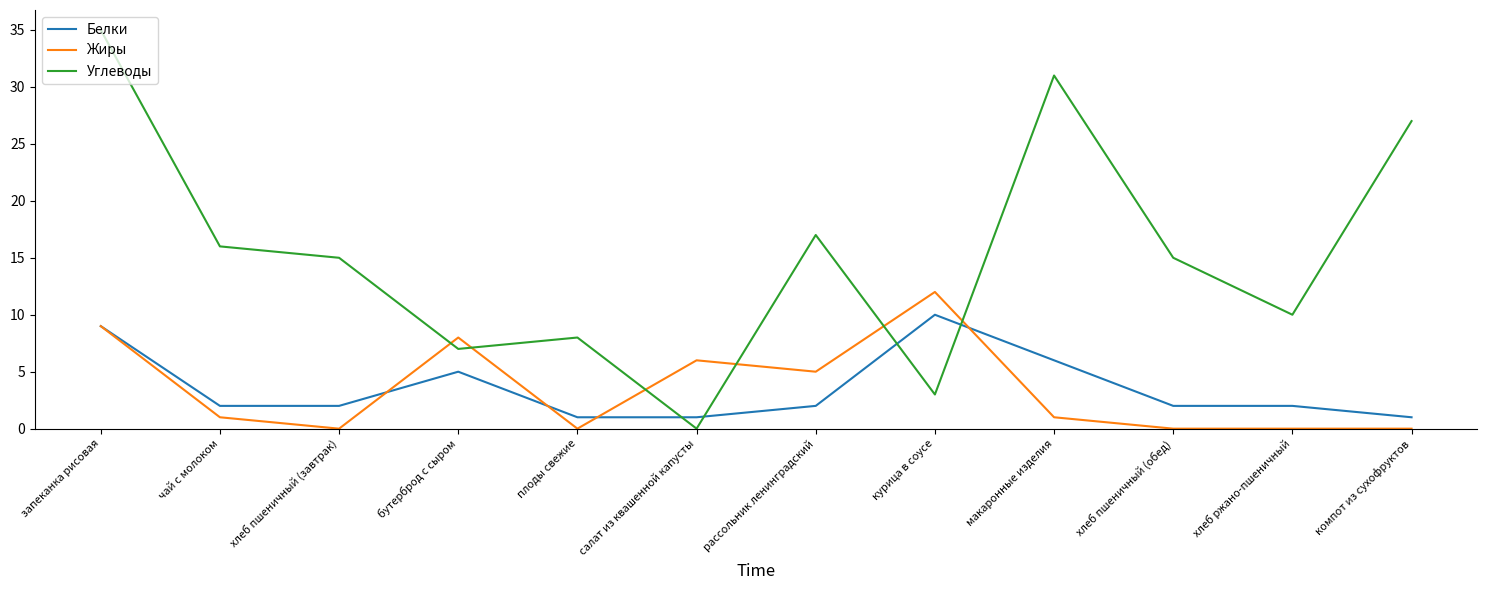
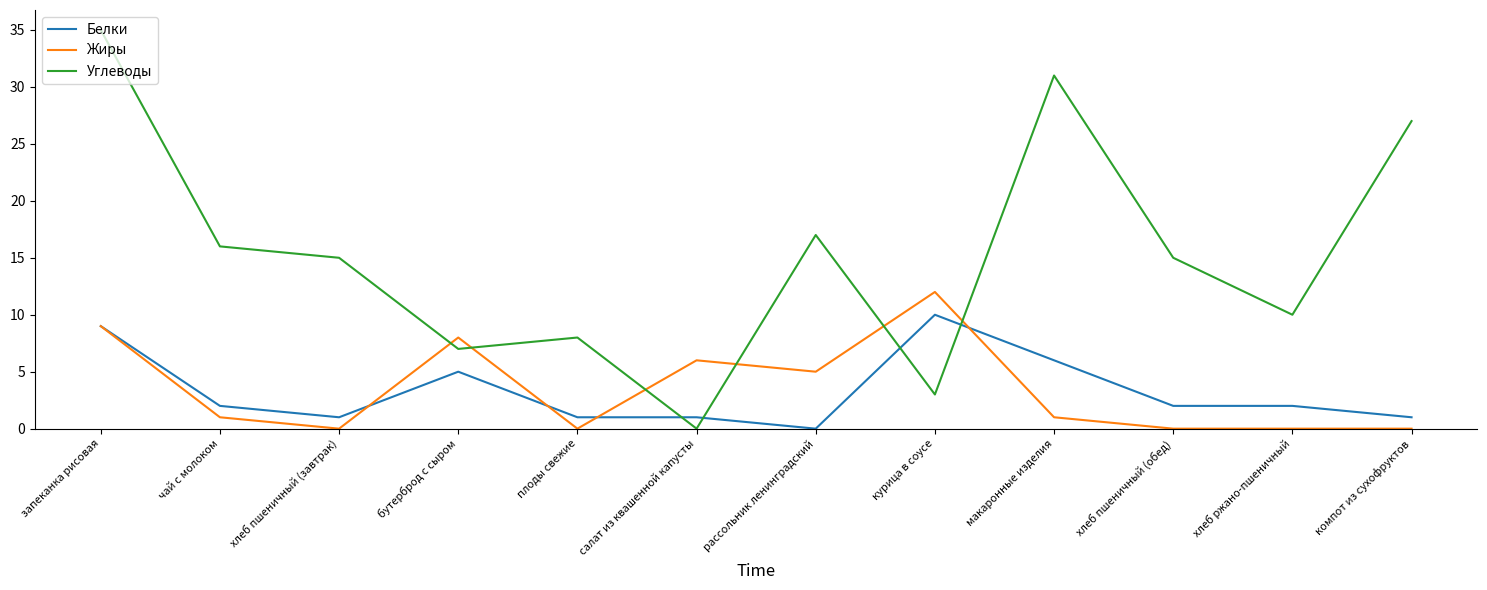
  {
    "Белки": {
      "чай с молоком": 2,
-     "хлеб пшеничный (завтрак)": 2,
+     "хлеб пшеничный (завтрак)": 1,
      "бутерброд с сыром": 5,
      "плоды свежие": 1,
      "салат из квашенной капусты": 1,
-     "рассольник ленинградский": 2,
+     "рассольник ленинградский": 0,
      "курица в соусе": 10,
      "макаронные изделия": 6,
      "хлеб пшеничный (обед)": 2,
      "хлеб ржано-пшеничный": 2,
      "компот из сухофруктов": 1
    },
    "Жиры": {
      "чай с молоком": 1,
      "хлеб пшеничный (завтрак)": 0,
      "бутерброд с сыром": 8,
      "плоды свежие": 0,
      "салат из квашенной капусты": 6,
      "рассольник ленинградский": 5,
      "курица в соусе": 12,
      "макаронные изделия": 1,
      "хлеб пшеничный (обед)": 0,
      "хлеб ржано-пшеничный": 0,
      "компот из сухофруктов": 0
    },
    "Углеводы": {
      "чай с молоком": 16,
      "хлеб пшеничный (завтрак)": 15,
      "бутерброд с сыром": 7,
      "плоды свежие": 8,
      "салат из квашенной капусты": 0,
      "рассольник ленинградский": 17,
      "курица в соусе": 3,
      "макаронные изделия": 31,
      "хлеб пшеничный (обед)": 15,
      "хлеб ржано-пшеничный": 10,
      "компот из сухофруктов": 27
    }
  }
